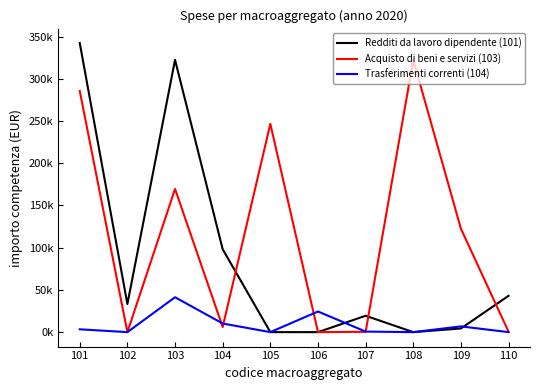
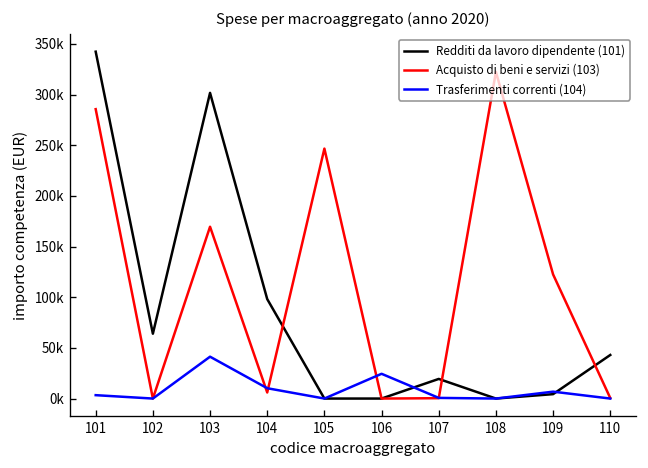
  {
    "Redditi da lavoro dipendente (101)": {
      "101": 340000,
-     "102": 30000,
-     "103": 320000,
+     "102": 60000,
+     "103": 300000,
      "104": 100000,
      "107": 20000,
      "110": 40000
    },
    "Acquisto di beni e servizi (103)": {
      "101": 290000,
      "103": 170000,
      "104": 10000,
      "105": 250000,
      "109": 120000
    },
    "Trasferimenti correnti (104)": {
      "101": 0,
      "103": 40000,
      "104": 10000,
      "106": 20000
    }
  }
